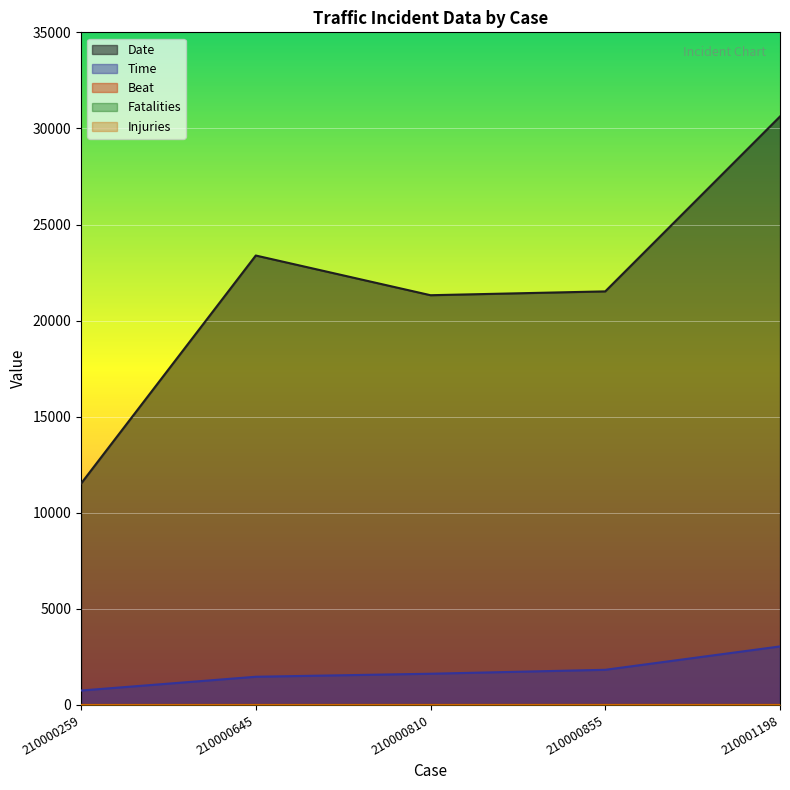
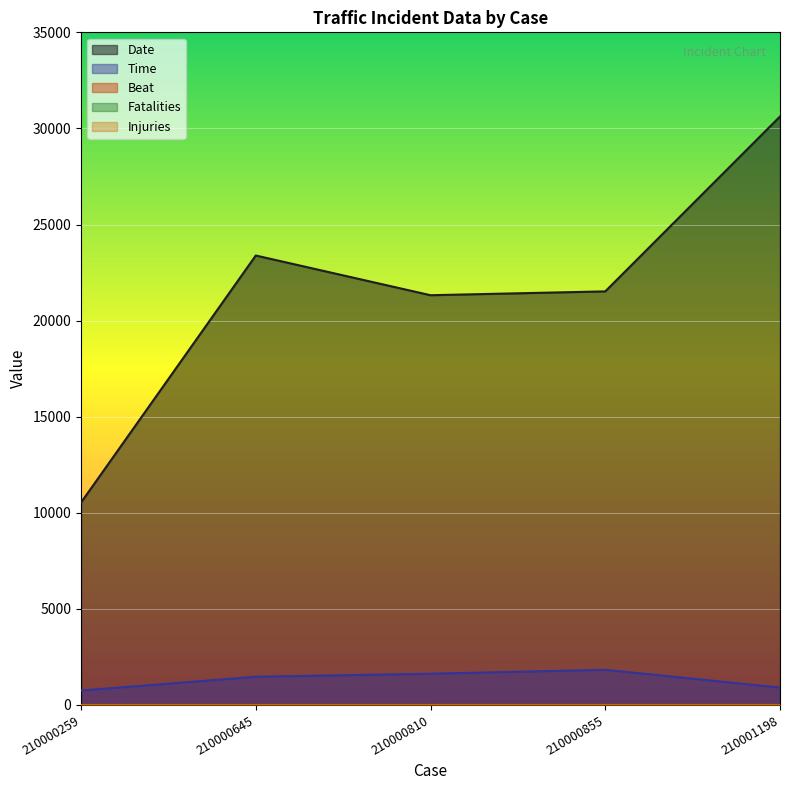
  {
    "Date": {
-     "210000259": 11500,
+     "210000259": 10500,
      "210000645": 23400,
      "210000810": 21300,
      "210000855": 21500,
      "210001198": 30600
    },
    "Time": {
      "210000259": 800,
      "210000645": 1500,
      "210000810": 1600,
      "210000855": 1800,
-     "210001198": 3000
+     "210001198": 900
    },
    "Injuries": {
      "210000259": 0,
      "210000645": 0,
      "210000810": 0,
      "210000855": 0,
      "210001198": 0
    }
  }
